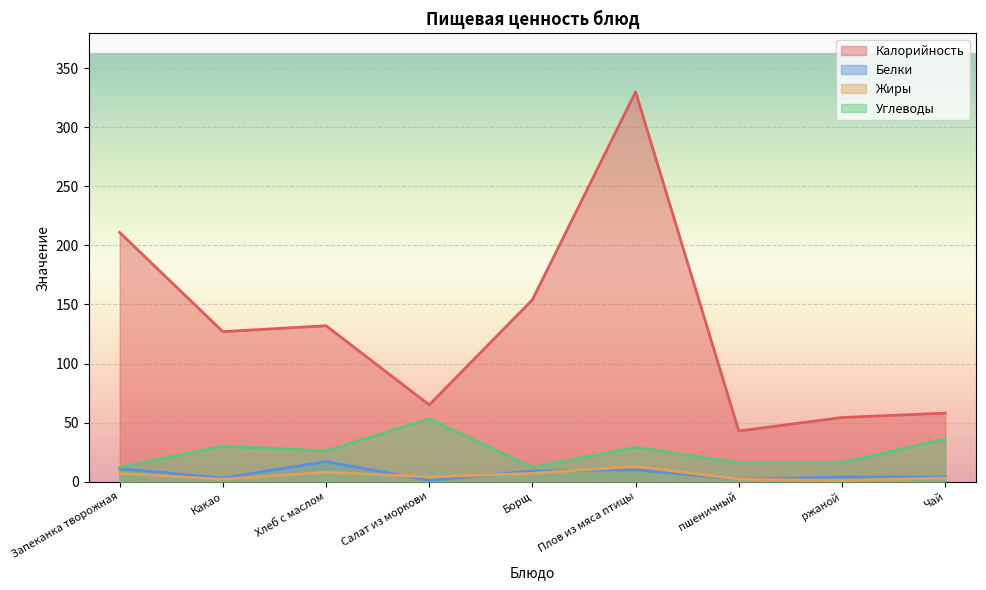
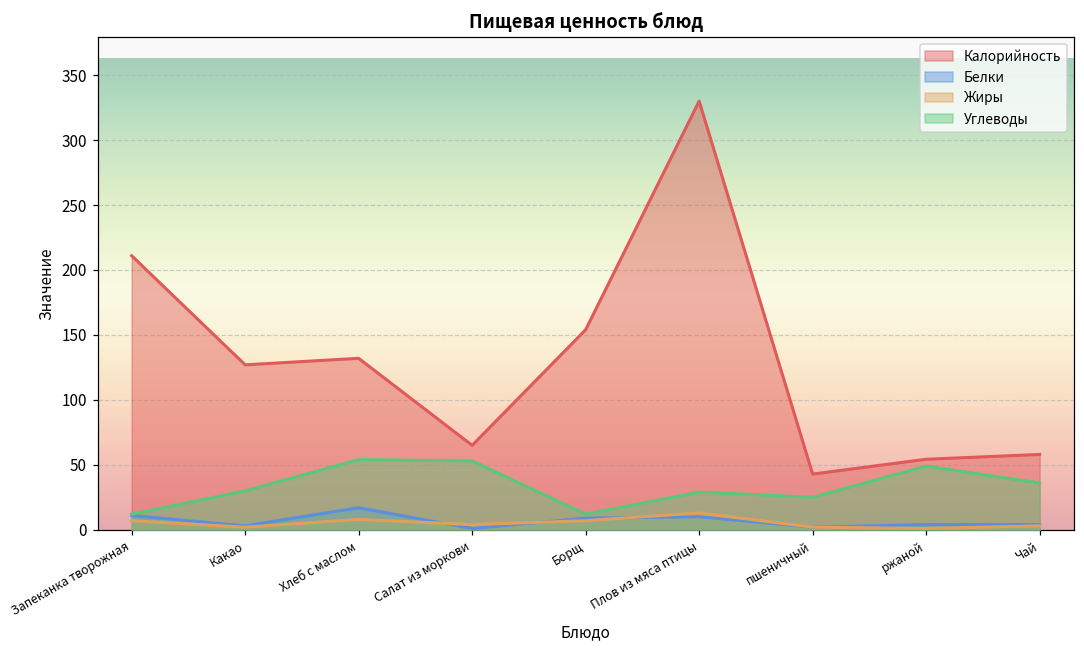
  {
    "Белки": {
      "Хлеб с маслом": 17,
      "Салат из моркови": 1,
      "Плов из мяса птицы": 10,
      "ржаной": 4
    },
    "Углеводы": {
      "Какао": 30,
-     "Хлеб с маслом": 26,
+     "Хлеб с маслом": 54,
      "Салат из моркови": 53,
      "Борщ": 12,
      "Плов из мяса птицы": 29,
-     "пшеничный": 16,
-     "ржаной": 16,
+     "пшеничный": 25,
+     "ржаной": 49,
      "Чай": 36
    }
  }
